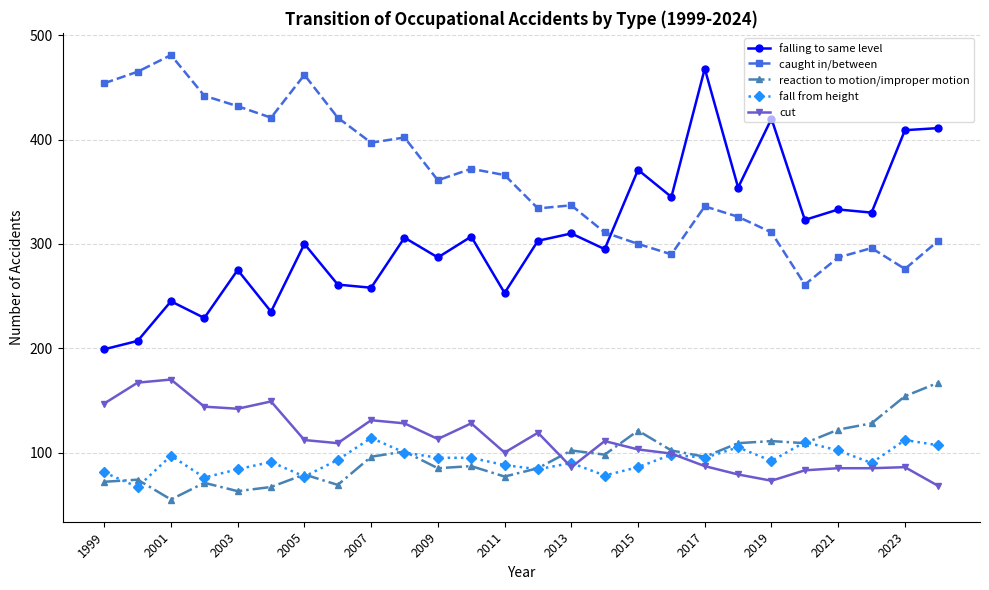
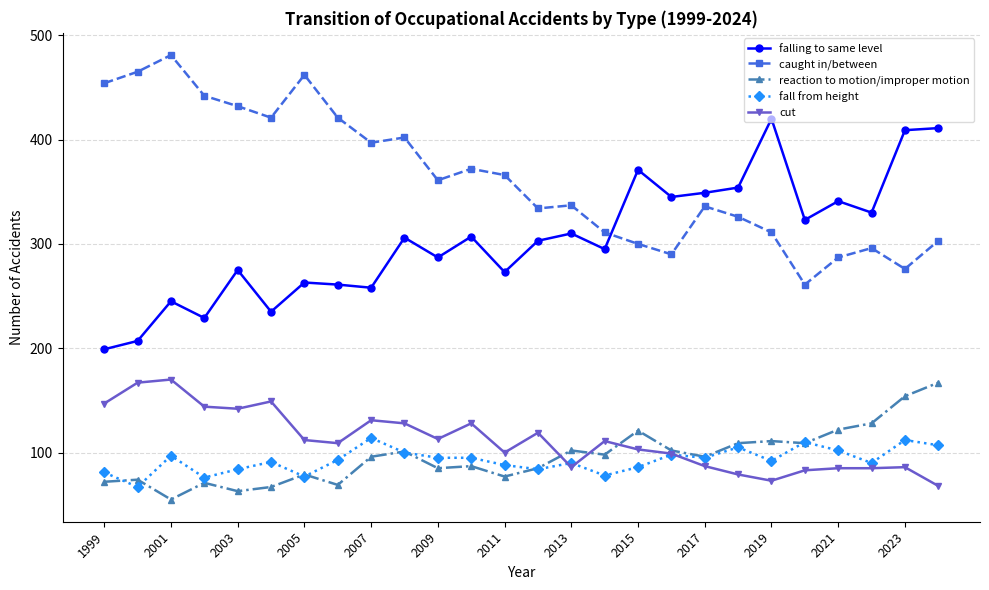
  {
    "falling to same level": {
      "1999": 199,
      "2001": 245,
      "2003": 275,
-     "2005": 300,
+     "2005": 263,
      "2007": 258,
      "2009": 287,
-     "2011": 253,
+     "2011": 273,
      "2013": 310,
      "2015": 371,
-     "2017": 468,
-     "2021": 333,
+     "2017": 349,
+     "2021": 341,
      "2023": 409
    },
    "fall from height": {
      "1999": 81,
      "2001": 97,
      "2003": 84,
      "2007": 114,
      "2009": 95,
      "2011": 88,
      "2013": 90,
      "2015": 86,
      "2019": 92,
      "2021": 102,
      "2023": 112
    }
  }
